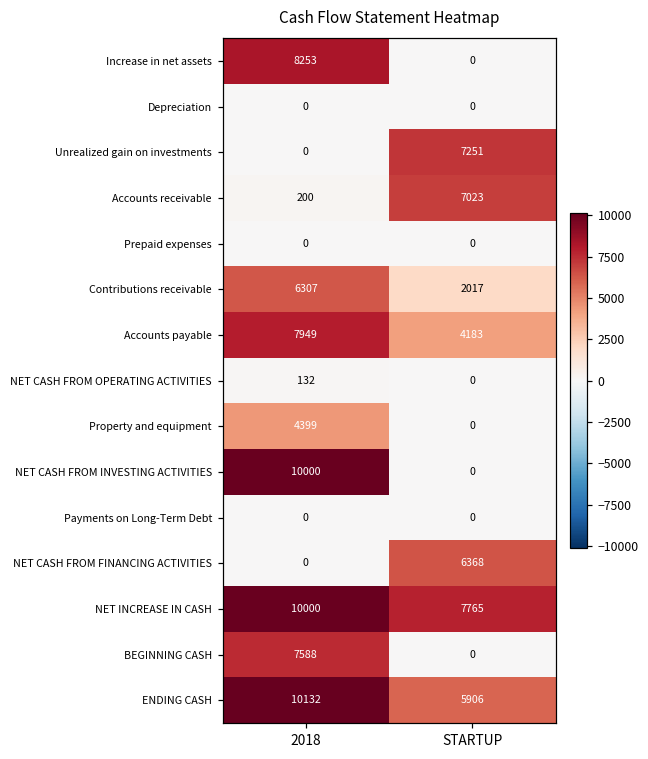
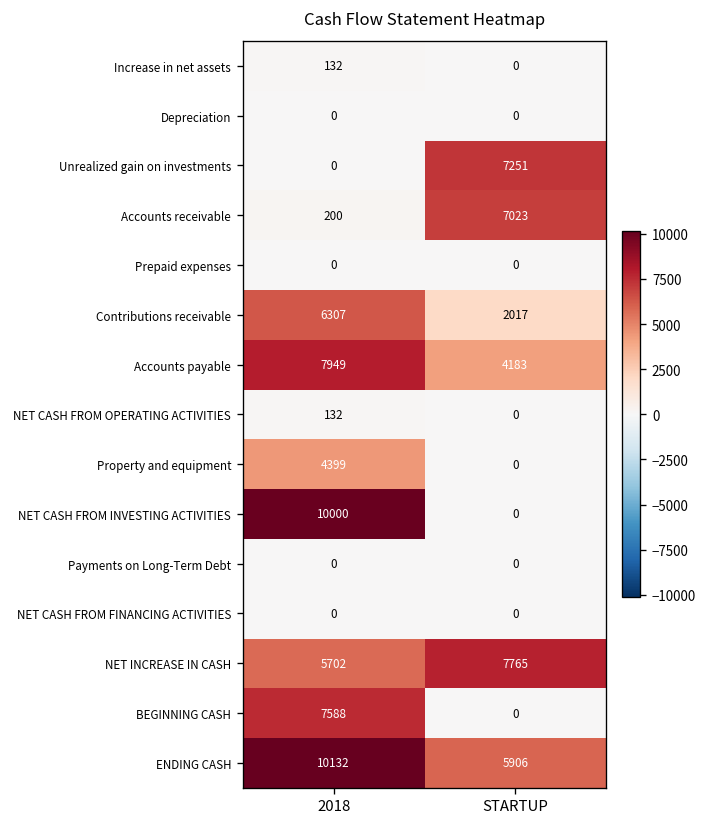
  {
    "Increase in net assets": {
-     "2018": 8253,
+     "2018": 132,
      "STARTUP": 0
    },
    "Depreciation": {
      "2018": 0,
      "STARTUP": 0
    },
    "Unrealized gain on investments": {
      "2018": 0,
      "STARTUP": 7251
    },
    "Accounts receivable": {
      "2018": 200,
      "STARTUP": 7023
    },
    "Prepaid expenses": {
      "2018": 0,
      "STARTUP": 0
    },
    "Contributions receivable": {
      "2018": 6307,
      "STARTUP": 2017
    },
    "Accounts payable": {
      "2018": 7949,
      "STARTUP": 4183
    },
    "NET CASH FROM OPERATING ACTIVITIES": {
      "2018": 132,
      "STARTUP": 0
    },
    "Property and equipment": {
      "2018": 4399,
      "STARTUP": 0
    },
    "NET CASH FROM INVESTING ACTIVITIES": {
      "2018": 10000,
      "STARTUP": 0
    },
    "Payments on Long-Term Debt": {
      "2018": 0,
      "STARTUP": 0
    },
    "NET CASH FROM FINANCING ACTIVITIES": {
      "2018": 0,
-     "STARTUP": 6368
+     "STARTUP": 0
    },
    "NET INCREASE IN CASH": {
-     "2018": 10000,
+     "2018": 5702,
      "STARTUP": 7765
    },
    "BEGINNING CASH": {
      "2018": 7588,
      "STARTUP": 0
    },
    "ENDING CASH": {
      "2018": 10132,
      "STARTUP": 5906
    }
  }
